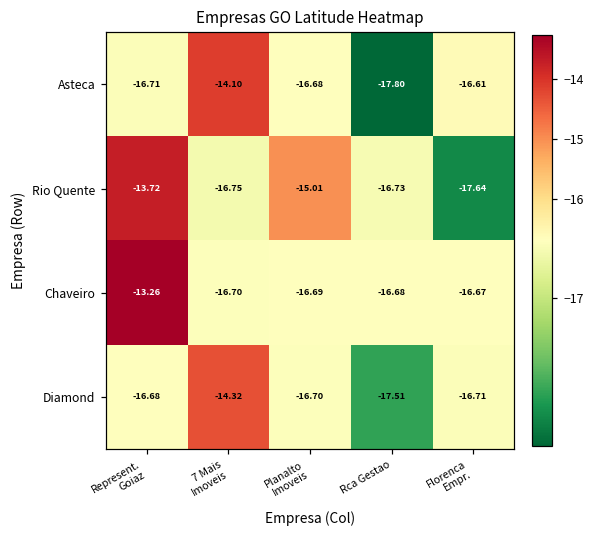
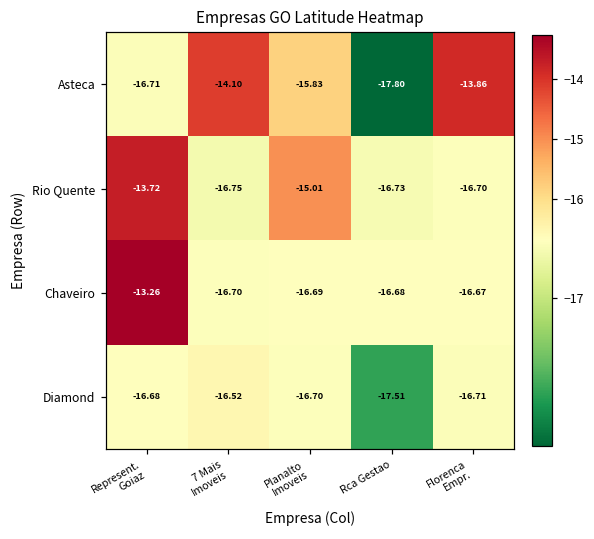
  {
    "Asteca": {
      "Represent. Goiaz": -16.71,
      "7 Mais Imoveis": -14.10,
-     "Planalto Imoveis": -16.68,
+     "Planalto Imoveis": -15.83,
      "Rca Gestao": -17.80,
-     "Florenca Empr.": -16.61
+     "Florenca Empr.": -13.86
    },
    "Rio Quente": {
      "Represent. Goiaz": -13.72,
      "7 Mais Imoveis": -16.75,
      "Planalto Imoveis": -15.01,
      "Rca Gestao": -16.73,
-     "Florenca Empr.": -17.64
+     "Florenca Empr.": -16.70
    },
    "Chaveiro": {
      "Represent. Goiaz": -13.26,
      "7 Mais Imoveis": -16.70,
      "Planalto Imoveis": -16.69,
      "Rca Gestao": -16.68,
      "Florenca Empr.": -16.67
    },
    "Diamond": {
      "Represent. Goiaz": -16.68,
-     "7 Mais Imoveis": -14.32,
+     "7 Mais Imoveis": -16.52,
      "Planalto Imoveis": -16.70,
      "Rca Gestao": -17.51,
      "Florenca Empr.": -16.71
    }
  }
